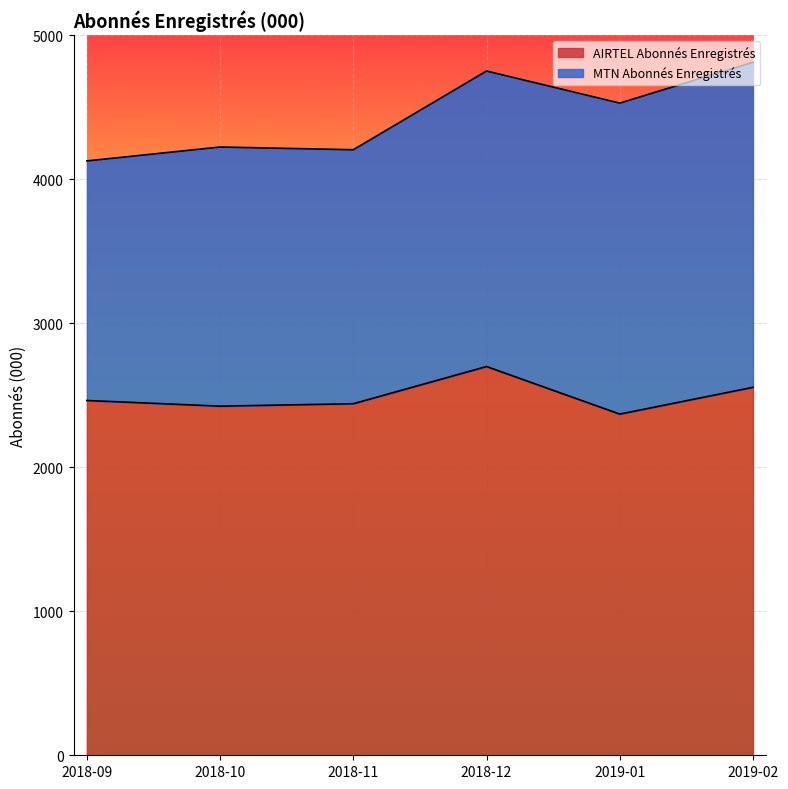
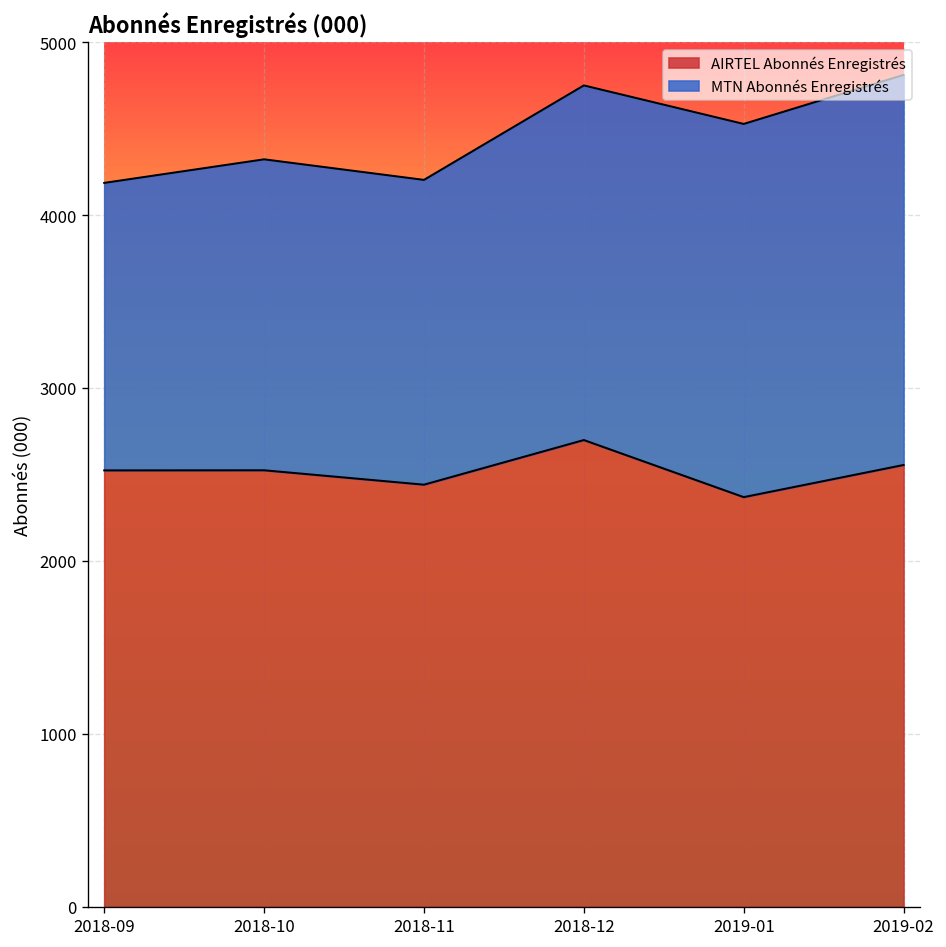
  {
    "AIRTEL Abonnés Enregistrés": {
-     "2018-09": 2460,
-     "2018-10": 2420,
+     "2018-09": 2520,
+     "2018-10": 2520,
      "2018-11": 2440,
      "2018-12": 2700,
      "2019-01": 2370,
      "2019-02": 2550
    },
    "MTN Abonnés Enregistrés": {
      "2018-09": 1660,
      "2018-10": 1800,
      "2018-11": 1760,
      "2018-12": 2050,
      "2019-01": 2160
    }
  }
